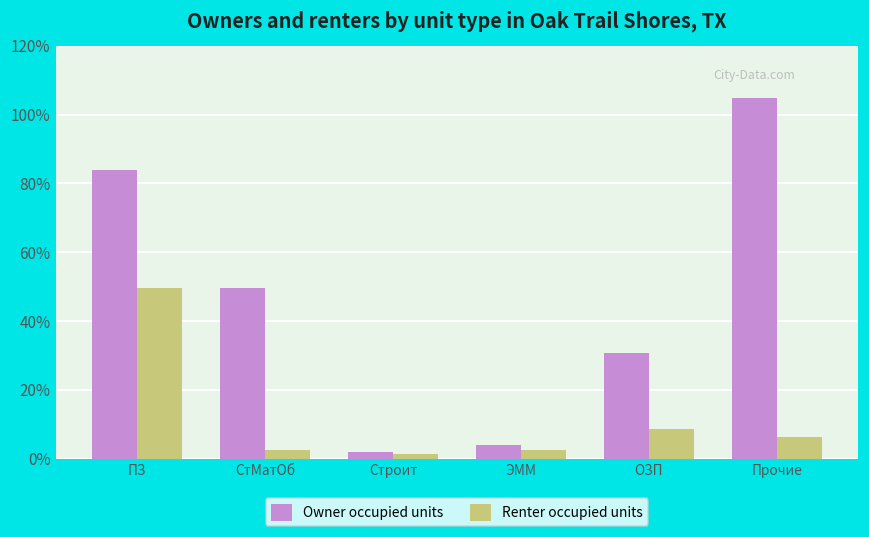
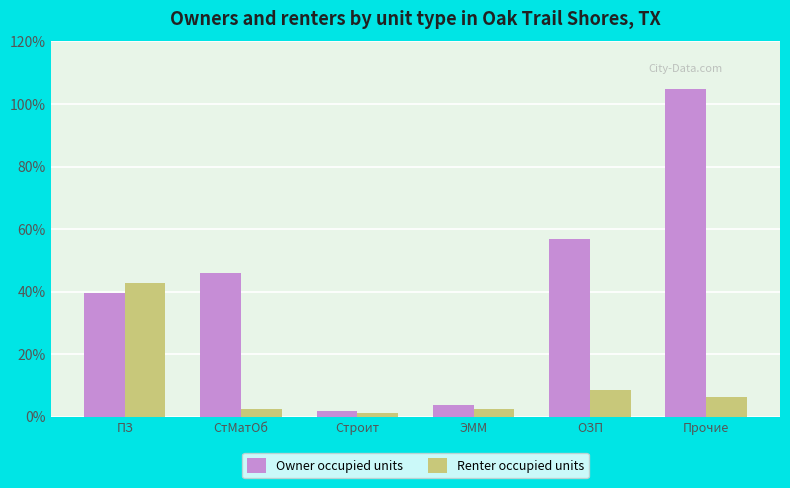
  {
    "Owner occupied units": {
-     "ПЗ": "84%",
-     "СтМатОб": "49%",
+     "ПЗ": "39%",
+     "СтМатОб": "46%",
      "Строит": "2%",
      "ЭММ": "4%",
-     "ОЗП": "31%",
+     "ОЗП": "57%",
      "Прочие": "105%"
    },
    "Renter occupied units": {
-     "ПЗ": "49%",
+     "ПЗ": "43%",
      "СтМатОб": "2%",
      "Строит": "1%",
      "ЭММ": "3%",
      "ОЗП": "9%",
      "Прочие": "6%"
    }
  }
